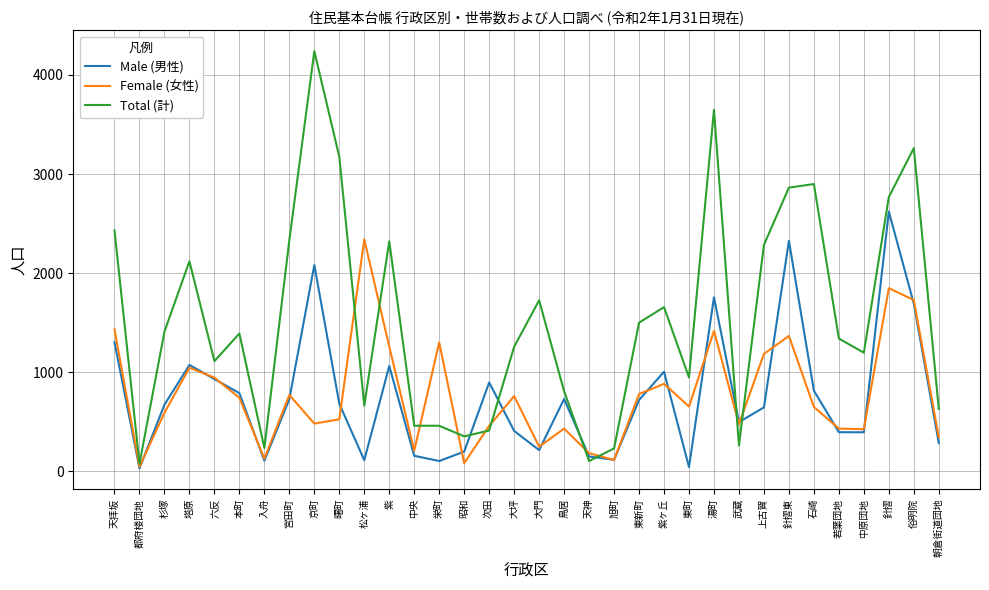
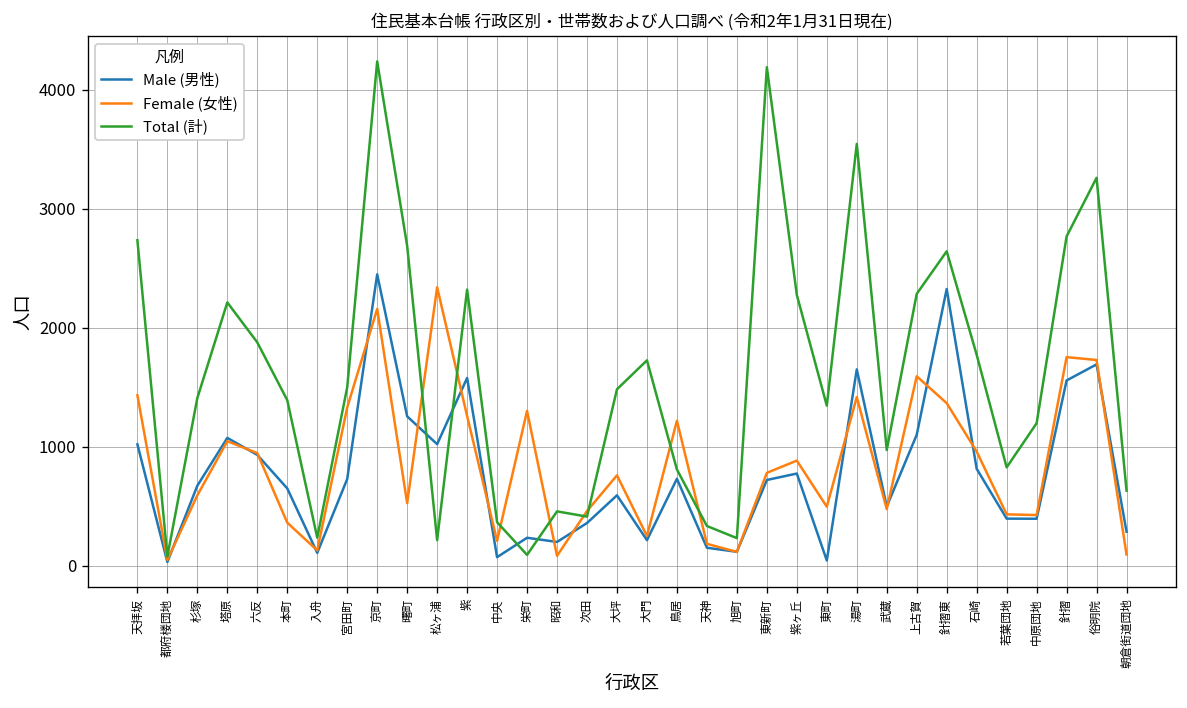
  {
    "Male (男性)": {
-     "天拝坂": 1300,
+     "天拝坂": 1000,
      "杉塚": 700,
      "塔原": 1100,
-     "本町": 800,
+     "本町": 600,
      "宮田町": 700,
-     "京町": 2100,
-     "曙町": 700,
-     "松ヶ浦": 100,
-     "紫": 1100,
-     "中央": 200,
-     "栄町": 100,
+     "京町": 2400,
+     "曙町": 1300,
+     "松ヶ浦": 1000,
+     "紫": 1600,
+     "中央": 100,
+     "栄町": 200,
      "昭和": 200,
-     "次田": 900,
-     "大坪": 400,
+     "次田": 400,
+     "大坪": 600,
      "大門": 200,
      "鳥居": 700,
      "天神": 200,
      "東新町": 700,
-     "紫ヶ丘": 1000,
+     "紫ヶ丘": 800,
      "東町": 0,
-     "湯町": 1800,
-     "上古賀": 600,
+     "湯町": 1700,
+     "上古賀": 1100,
      "針摺東": 2300,
      "石崎": 800,
      "若葉団地": 400,
      "中原団地": 400,
-     "針摺": 2600,
+     "針摺": 1600,
      "俗明院": 1700,
      "朝倉街道団地": 300
    },
    "Female (女性)": {
      "天拝坂": 1400,
      "杉塚": 600,
      "塔原": 1000,
-     "本町": 700,
-     "宮田町": 800,
-     "京町": 500,
+     "本町": 400,
+     "宮田町": 1300,
+     "京町": 2200,
      "曙町": 500,
      "松ヶ浦": 2300,
      "紫": 1300,
      "中央": 200,
      "栄町": 1300,
      "昭和": 100,
      "次田": 500,
      "大坪": 800,
      "大門": 200,
-     "鳥居": 400,
+     "鳥居": 1200,
      "天神": 200,
      "東新町": 800,
      "紫ヶ丘": 900,
-     "東町": 700,
+     "東町": 500,
      "湯町": 1400,
-     "上古賀": 1200,
+     "上古賀": 1600,
      "針摺東": 1400,
-     "石崎": 700,
+     "石崎": 1000,
      "若葉団地": 400,
      "中原団地": 400,
-     "針摺": 1850,
+     "針摺": 1750,
      "俗明院": 1700,
-     "朝倉街道団地": 300
+     "朝倉街道団地": 100
    },
    "Total (計)": {
-     "天拝坂": 2400,
+     "天拝坂": 2700,
      "都府楼団地": 100,
      "杉塚": 1400,
-     "塔原": 2100,
-     "六反": 1100,
+     "塔原": 2200,
+     "六反": 1900,
      "本町": 1400,
      "入舟": 200,
-     "宮田町": 2300,
+     "宮田町": 1500,
      "京町": 4200,
-     "曙町": 3200,
-     "松ヶ浦": 700,
+     "曙町": 2700,
+     "松ヶ浦": 200,
      "紫": 2300,
-     "中央": 500,
-     "栄町": 500,
-     "昭和": 400,
+     "中央": 400,
+     "栄町": 100,
+     "昭和": 500,
      "次田": 400,
-     "大坪": 1300,
+     "大坪": 1500,
      "大門": 1700,
      "鳥居": 800,
-     "天神": 100,
+     "天神": 300,
      "旭町": 200,
-     "東新町": 1500,
-     "紫ヶ丘": 1700,
-     "東町": 900,
-     "湯町": 3600,
-     "武蔵": 300,
+     "東新町": 4200,
+     "紫ヶ丘": 2300,
+     "東町": 1300,
+     "湯町": 3500,
+     "武蔵": 1000,
      "上古賀": 2300,
-     "針摺東": 2900,
-     "石崎": 2900,
-     "若葉団地": 1300,
+     "針摺東": 2600,
+     "石崎": 1800,
+     "若葉団地": 800,
      "中原団地": 1200,
      "針摺": 2800,
      "俗明院": 3300,
      "朝倉街道団地": 600
    }
  }
